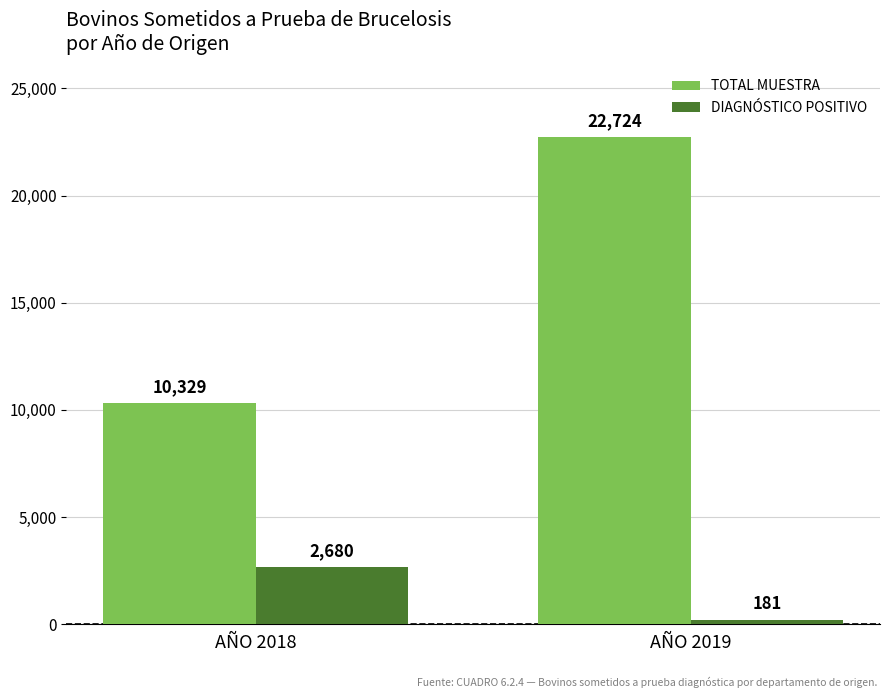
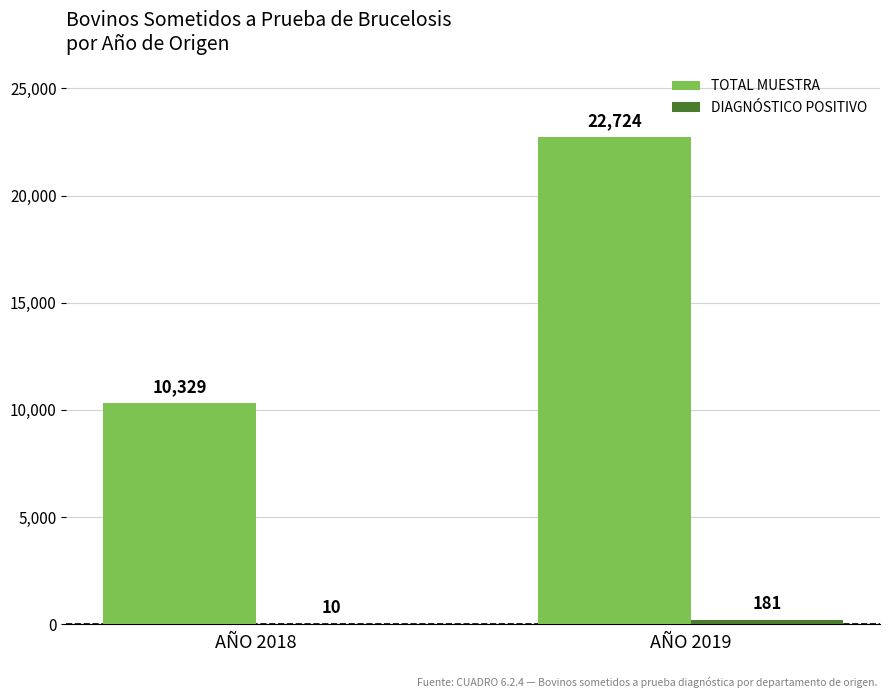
  {
    "TOTAL MUESTRA": {
      "AÑO 2018": "10,329",
      "AÑO 2019": "22,724"
    },
    "DIAGNÓSTICO POSITIVO": {
-     "AÑO 2018": "2,680",
+     "AÑO 2018": "10",
      "AÑO 2019": "181"
    }
  }
